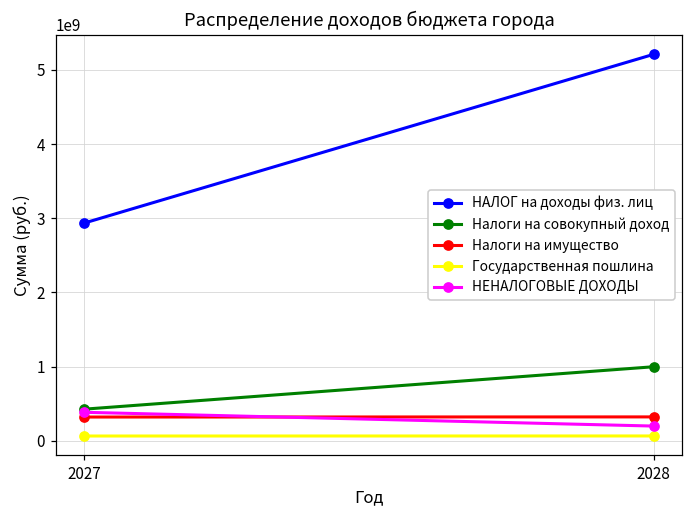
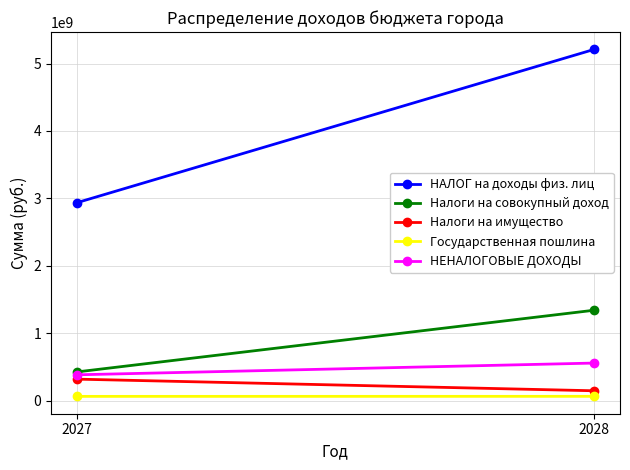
  {
    "НАЛОГ на доходы физ. лиц": {
      "2027": 2900000000,
      "2028": 5200000000
    },
    "Налоги на совокупный доход": {
      "2027": 400000000,
-     "2028": 1000000000
+     "2028": 1300000000
    },
    "Налоги на имущество": {
      "2027": 300000000,
-     "2028": 300000000
+     "2028": 100000000
    },
    "Государственная пошлина": {
      "2027": 100000000,
      "2028": 100000000
    },
    "НЕНАЛОГОВЫЕ ДОХОДЫ": {
      "2027": 400000000,
-     "2028": 200000000
+     "2028": 600000000
    }
  }
